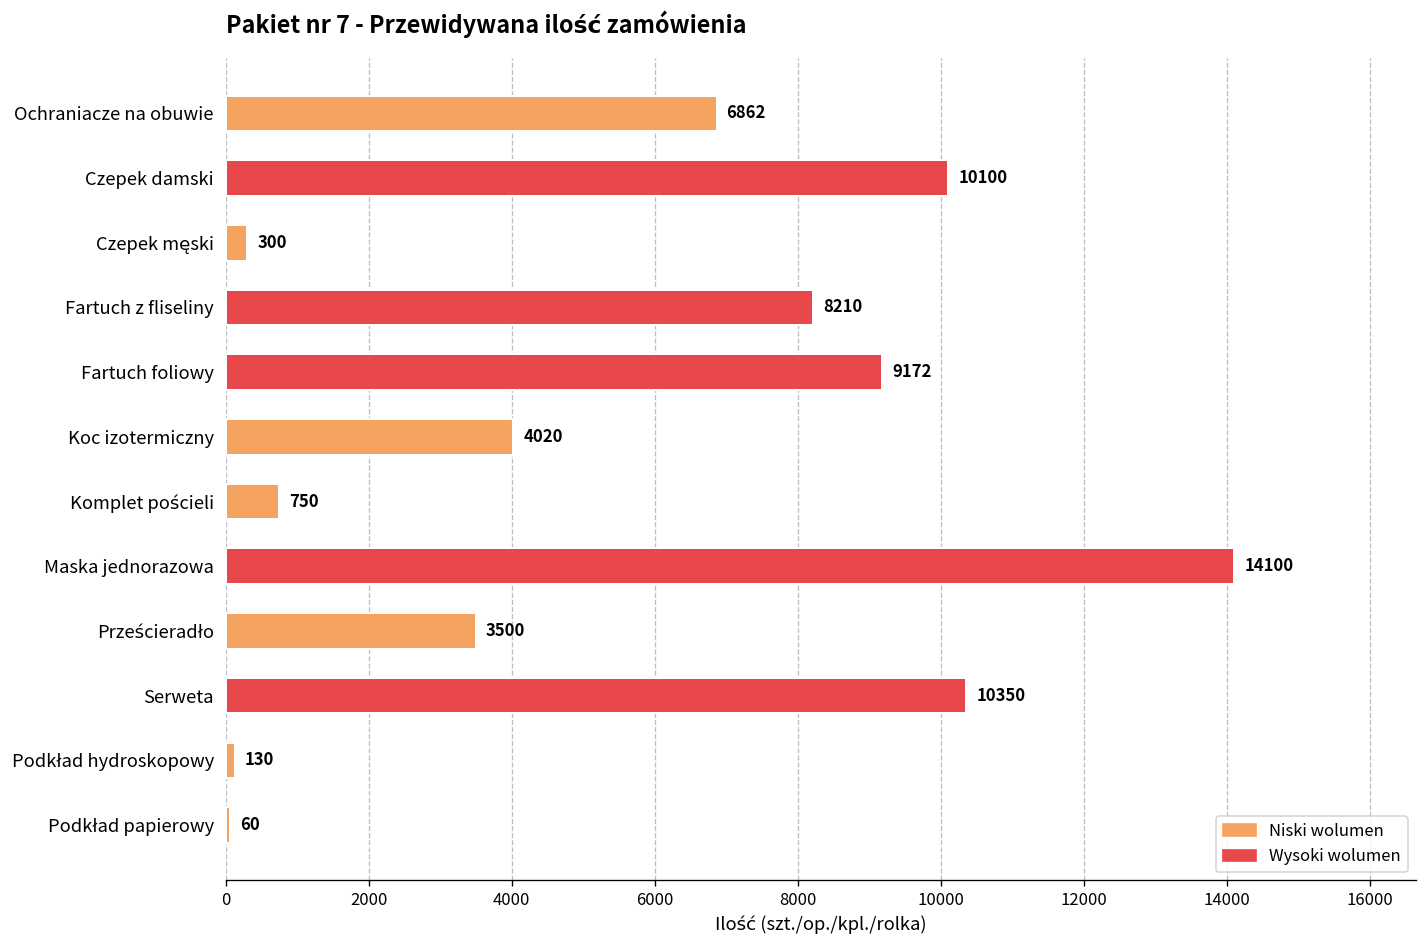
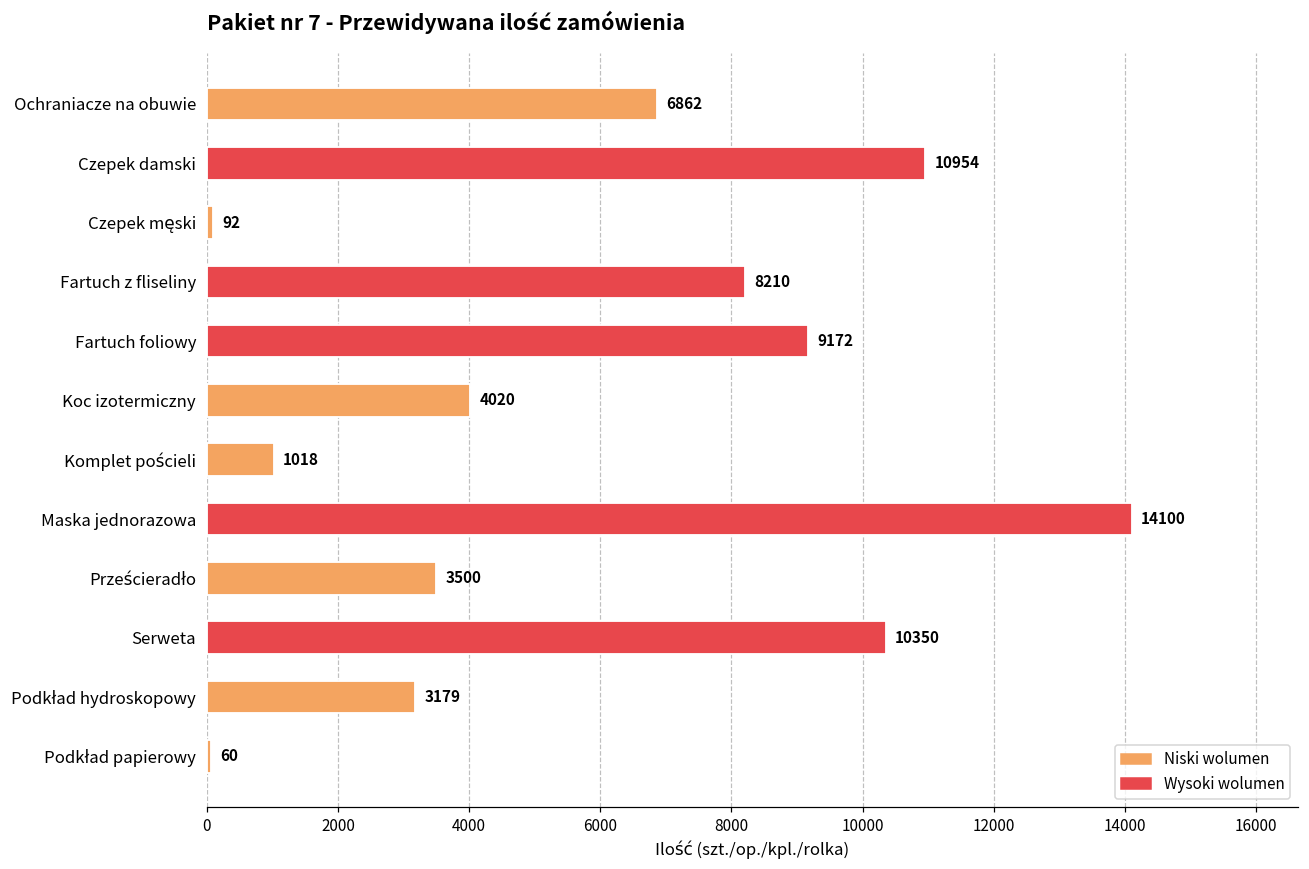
  {
    "Ochraniacze na obuwie": 6862,
-   "Czepek damski": 10100,
-   "Czepek męski": 300,
+   "Czepek damski": 10954,
+   "Czepek męski": 92,
    "Fartuch z fliseliny": 8210,
    "Fartuch foliowy": 9172,
    "Koc izotermiczny": 4020,
-   "Komplet pościeli": 750,
+   "Komplet pościeli": 1018,
    "Maska jednorazowa": 14100,
    "Prześcieradło": 3500,
    "Serweta": 10350,
-   "Podkład hydroskopowy": 130,
+   "Podkład hydroskopowy": 3179,
    "Podkład papierowy": 60
  }
